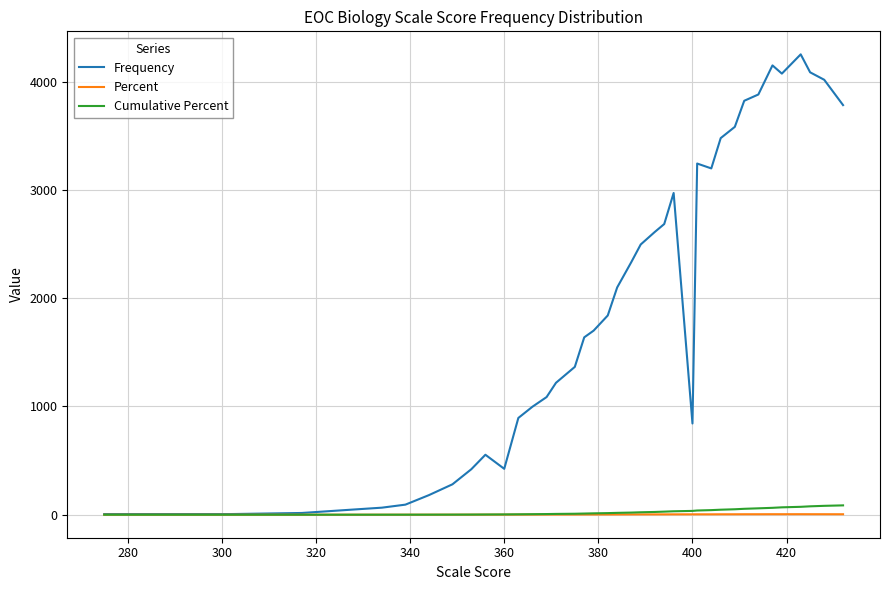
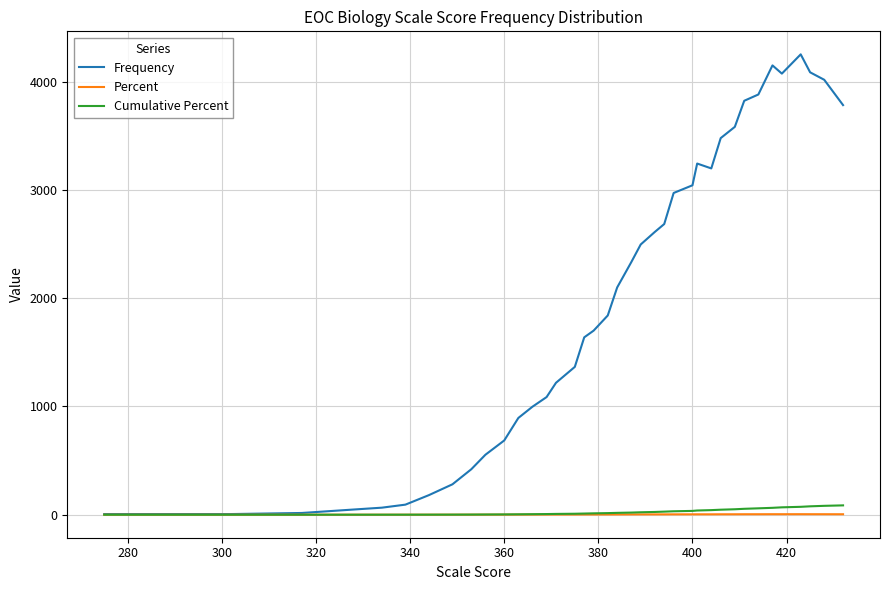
  {
    "Frequency": {
-     "360": 420,
-     "400": 840
+     "360": 690,
+     "400": 3040
    },
    "Percent": {
      "400": 0
    },
    "Cumulative Percent": {
      "400": 40
    }
  }
